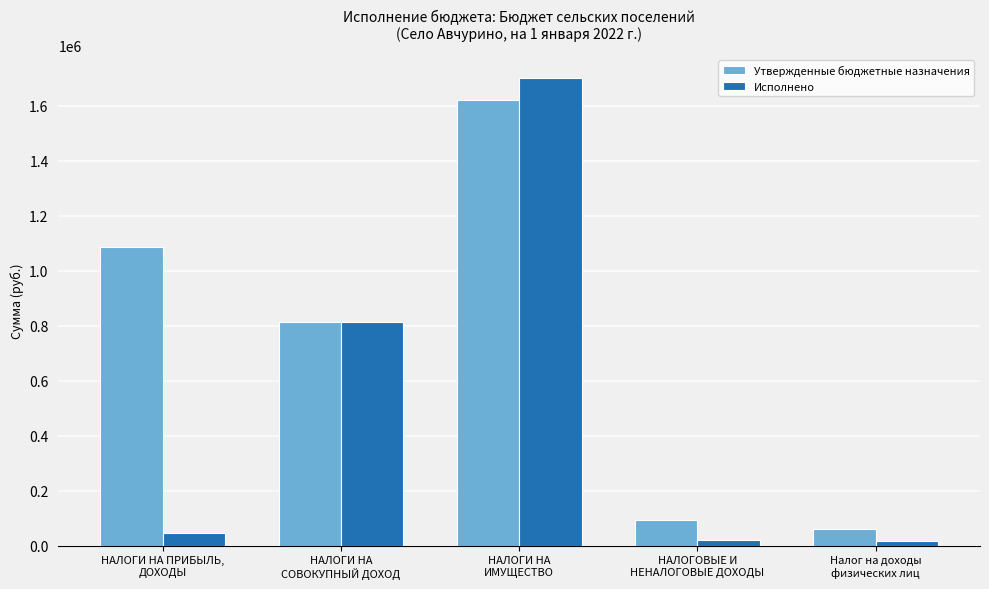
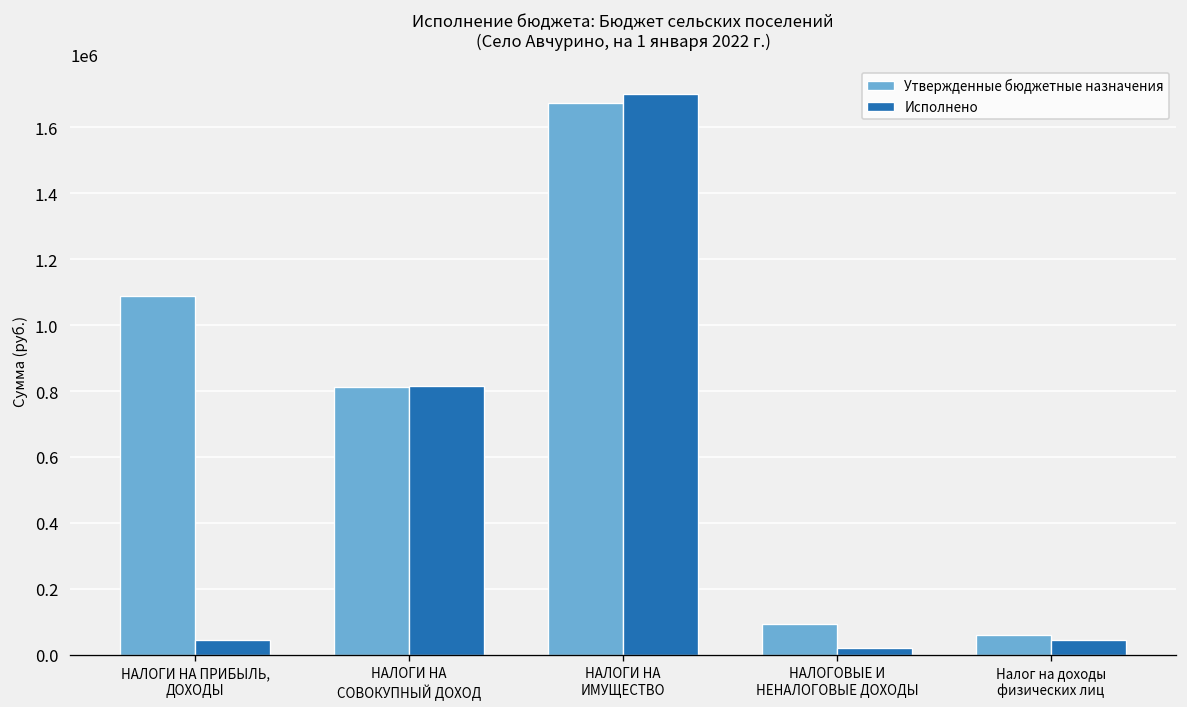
  {
    "Утвержденные бюджетные назначения": {
      "НАЛОГИ НА ПРИБЫЛЬ, ДОХОДЫ": 1090000,
      "НАЛОГИ НА СОВОКУПНЫЙ ДОХОД": 810000,
-     "НАЛОГИ НА ИМУЩЕСТВО": 1620000,
+     "НАЛОГИ НА ИМУЩЕСТВО": 1670000,
      "НАЛОГОВЫЕ И НЕНАЛОГОВЫЕ ДОХОДЫ": 90000,
      "Налог на доходы физических лиц": 60000
    },
    "Исполнено": {
      "НАЛОГИ НА ПРИБЫЛЬ, ДОХОДЫ": 40000,
      "НАЛОГИ НА СОВОКУПНЫЙ ДОХОД": 810000,
      "НАЛОГИ НА ИМУЩЕСТВО": 1700000,
      "НАЛОГОВЫЕ И НЕНАЛОГОВЫЕ ДОХОДЫ": 20000,
-     "Налог на доходы физических лиц": 20000
+     "Налог на доходы физических лиц": 40000
    }
  }
